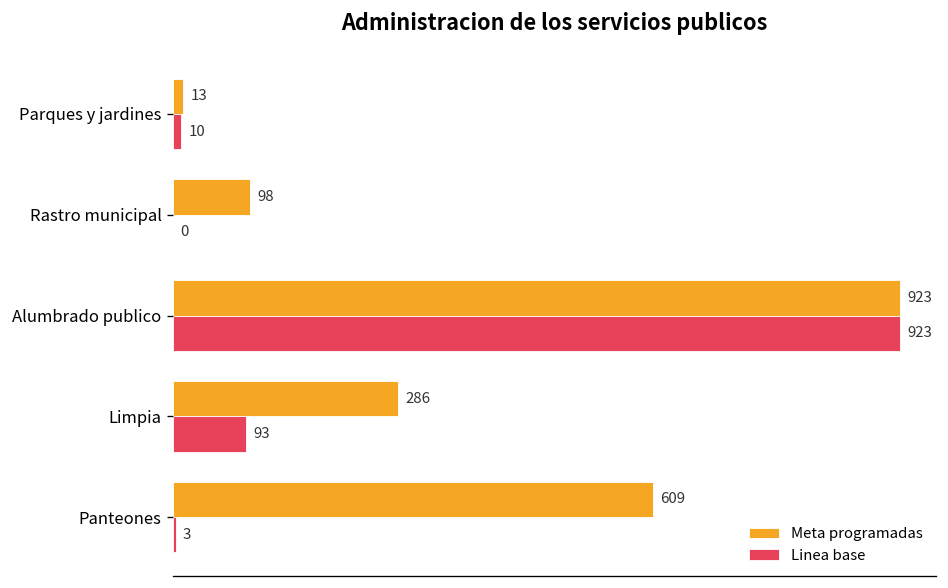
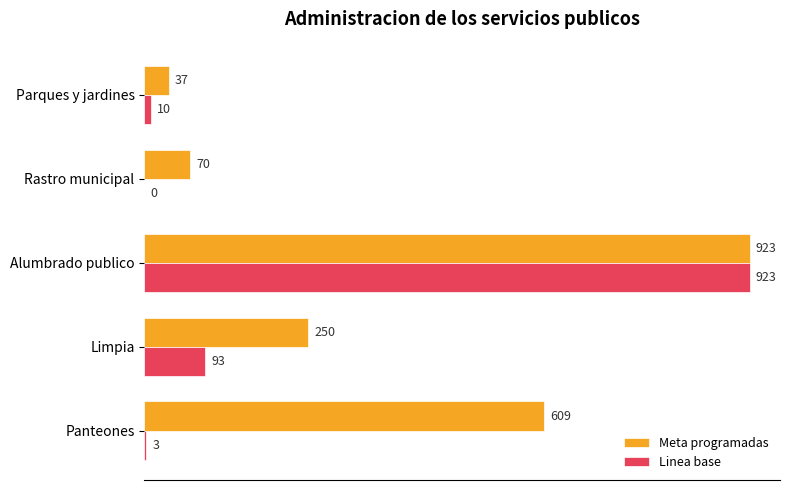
  {
    "Meta programadas": {
-     "Parques y jardines": 13,
-     "Rastro municipal": 98,
+     "Parques y jardines": 37,
+     "Rastro municipal": 70,
      "Alumbrado publico": 923,
-     "Limpia": 286,
+     "Limpia": 250,
      "Panteones": 609
    },
    "Linea base": {
      "Parques y jardines": 10,
      "Rastro municipal": 0,
      "Alumbrado publico": 923,
      "Limpia": 93,
      "Panteones": 3
    }
  }
